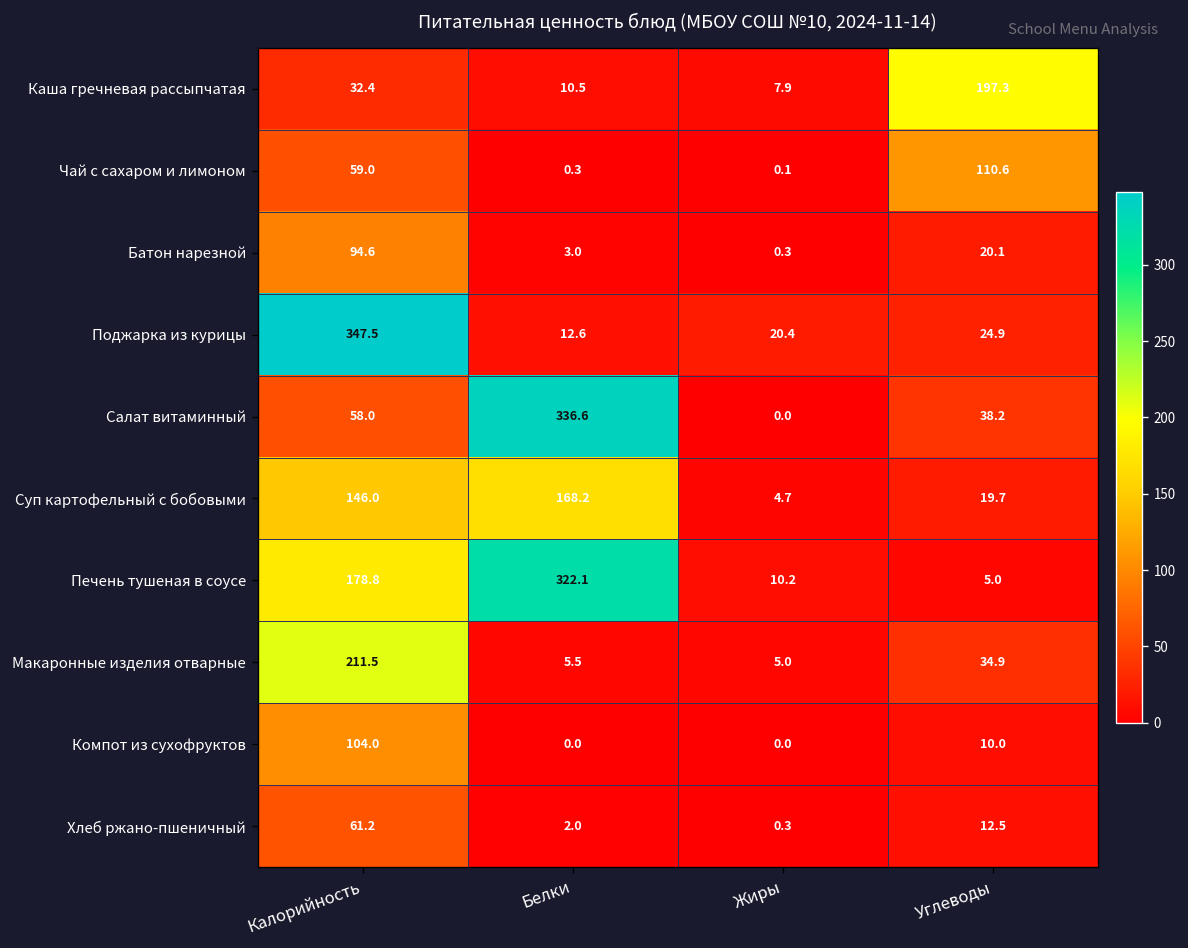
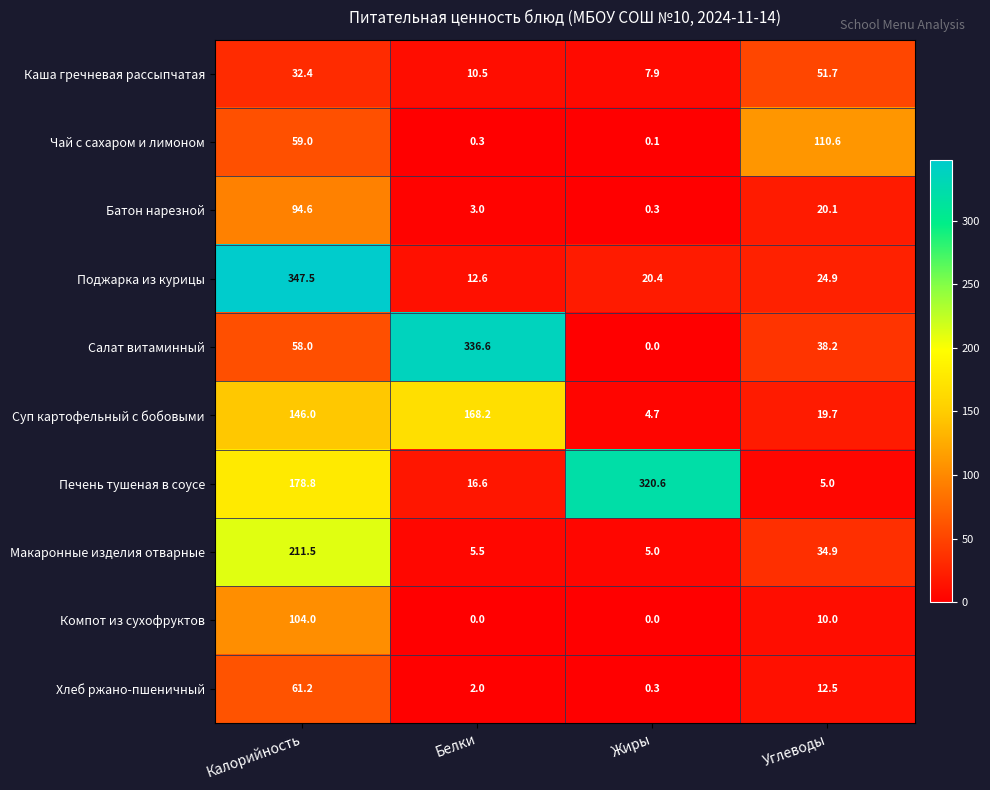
  {
    "Каша гречневая рассыпчатая": {
      "Калорийность": 32.4,
      "Белки": 10.5,
      "Жиры": 7.9,
-     "Углеводы": 197.3
+     "Углеводы": 51.7
    },
    "Чай с сахаром и лимоном": {
      "Калорийность": 59.0,
      "Белки": 0.3,
      "Жиры": 0.1,
      "Углеводы": 110.6
    },
    "Батон нарезной": {
      "Калорийность": 94.6,
      "Белки": 3.0,
      "Жиры": 0.3,
      "Углеводы": 20.1
    },
    "Поджарка из курицы": {
      "Калорийность": 347.5,
      "Белки": 12.6,
      "Жиры": 20.4,
      "Углеводы": 24.9
    },
    "Салат витаминный": {
      "Калорийность": 58.0,
      "Белки": 336.6,
      "Жиры": 0.0,
      "Углеводы": 38.2
    },
    "Суп картофельный с бобовыми": {
      "Калорийность": 146.0,
      "Белки": 168.2,
      "Жиры": 4.7,
      "Углеводы": 19.7
    },
    "Печень тушеная в соусе": {
      "Калорийность": 178.8,
-     "Белки": 322.1,
-     "Жиры": 10.2,
+     "Белки": 16.6,
+     "Жиры": 320.6,
      "Углеводы": 5.0
    },
    "Макаронные изделия отварные": {
      "Калорийность": 211.5,
      "Белки": 5.5,
      "Жиры": 5.0,
      "Углеводы": 34.9
    },
    "Компот из сухофруктов": {
      "Калорийность": 104.0,
      "Белки": 0.0,
      "Жиры": 0.0,
      "Углеводы": 10.0
    },
    "Хлеб ржано-пшеничный": {
      "Калорийность": 61.2,
      "Белки": 2.0,
      "Жиры": 0.3,
      "Углеводы": 12.5
    }
  }
